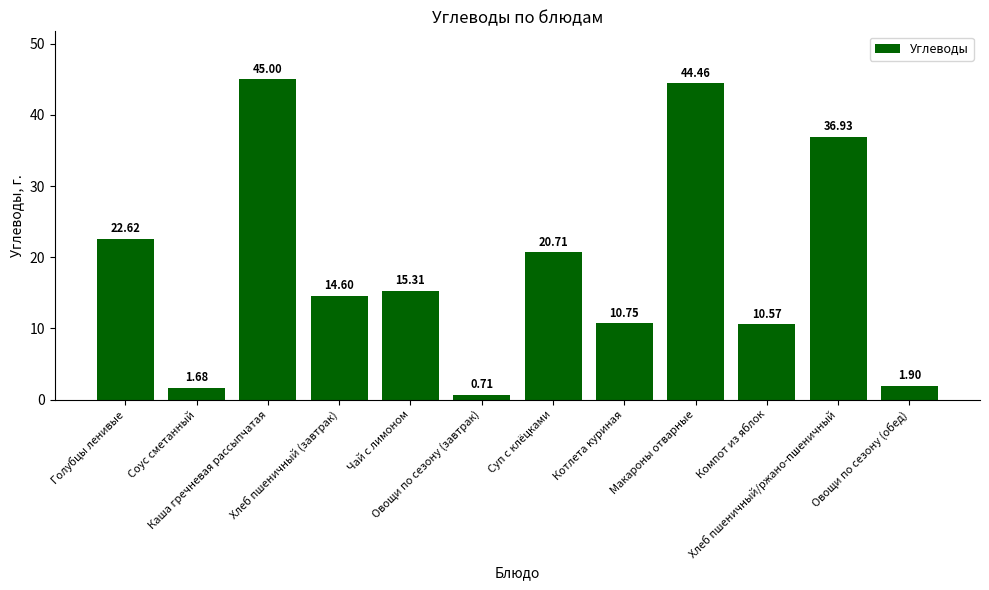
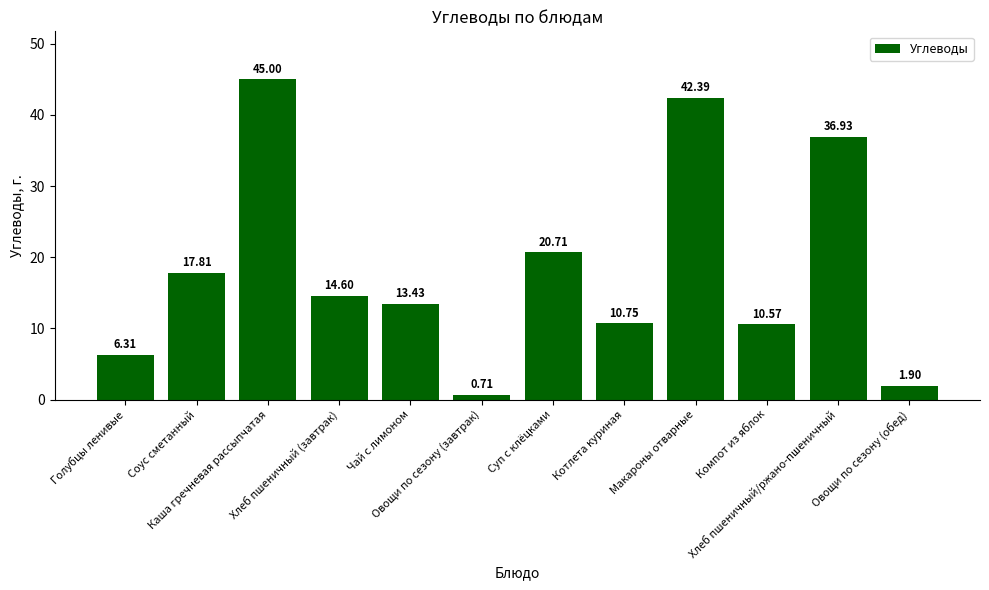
  {
-   "Голубцы ленивые": 22.62,
-   "Соус сметанный": 1.68,
+   "Голубцы ленивые": 6.31,
+   "Соус сметанный": 17.81,
    "Каша гречневая рассыпчатая": 45.00,
    "Хлеб пшеничный (завтрак)": 14.60,
-   "Чай с лимоном": 15.31,
+   "Чай с лимоном": 13.43,
    "Овощи по сезону (завтрак)": 0.71,
    "Суп с клёцками": 20.71,
    "Котлета куриная": 10.75,
-   "Макароны отварные": 44.46,
+   "Макароны отварные": 42.39,
    "Компот из яблок": 10.57,
    "Хлеб пшеничный/ржано-пшеничный": 36.93,
    "Овощи по сезону (обед)": 1.90
  }
